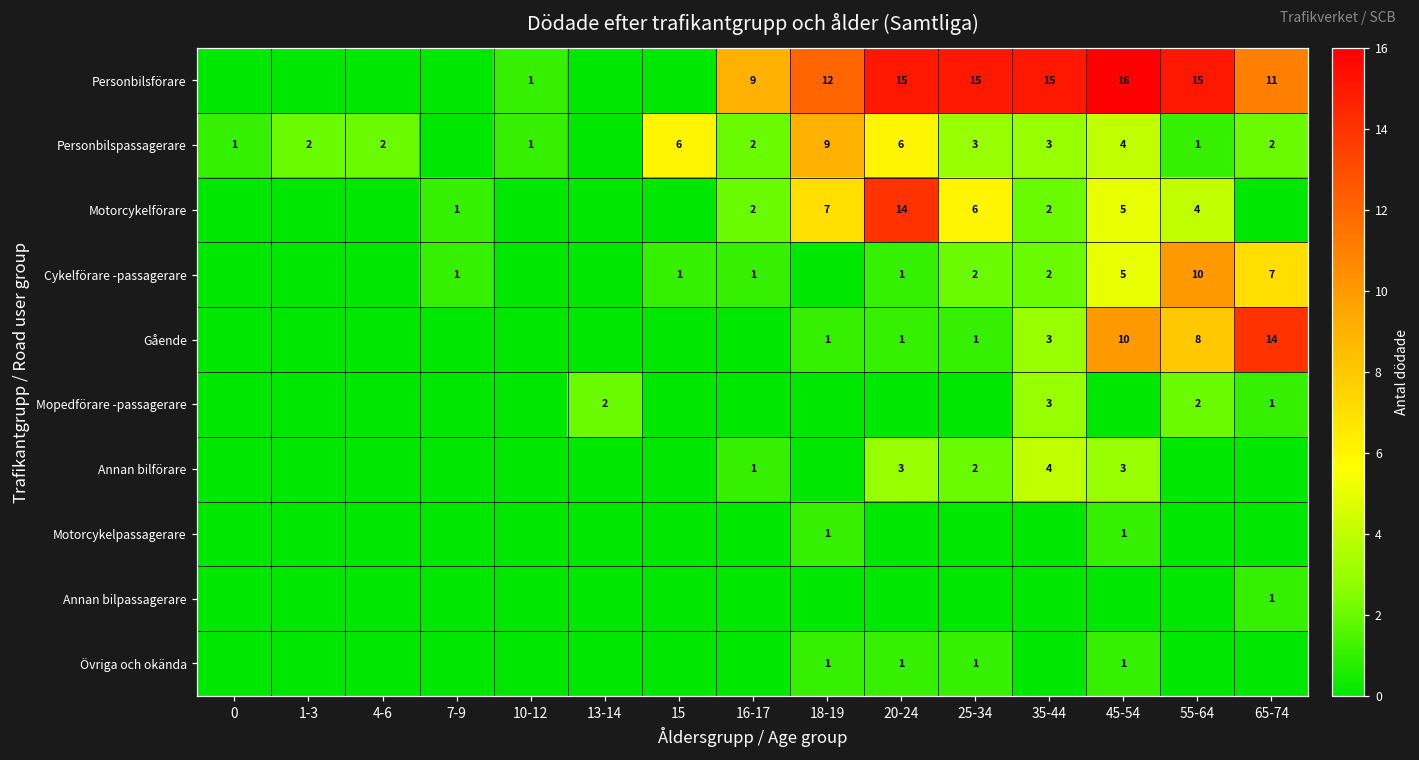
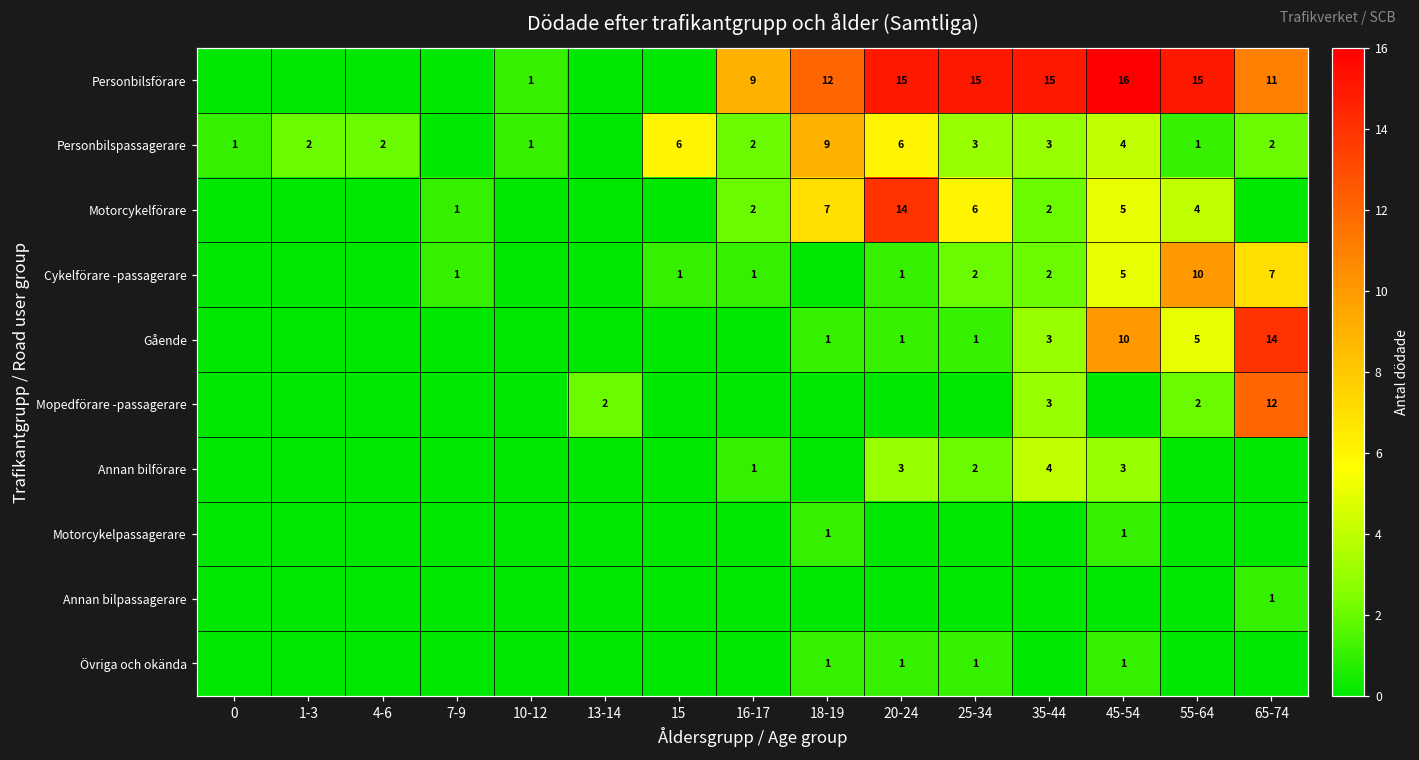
  {
    "Personbilsförare": {
      "10-12": 1,
      "16-17": 9,
      "18-19": 12,
      "20-24": 15,
      "25-34": 15,
      "35-44": 15,
      "45-54": 16,
      "55-64": 15,
      "65-74": 11
    },
    "Personbilspassagerare": {
      "0": 1,
      "1-3": 2,
      "4-6": 2,
      "10-12": 1,
      "15": 6,
      "16-17": 2,
      "18-19": 9,
      "20-24": 6,
      "25-34": 3,
      "35-44": 3,
      "45-54": 4,
      "55-64": 1,
      "65-74": 2
    },
    "Motorcykelförare": {
      "7-9": 1,
      "16-17": 2,
      "18-19": 7,
      "20-24": 14,
      "25-34": 6,
      "35-44": 2,
      "45-54": 5,
      "55-64": 4
    },
    "Cykelförare -passagerare": {
      "7-9": 1,
      "15": 1,
      "16-17": 1,
      "20-24": 1,
      "25-34": 2,
      "35-44": 2,
      "45-54": 5,
      "55-64": 10,
      "65-74": 7
    },
    "Gående": {
      "18-19": 1,
      "20-24": 1,
      "25-34": 1,
      "35-44": 3,
      "45-54": 10,
-     "55-64": 8,
+     "55-64": 5,
      "65-74": 14
    },
    "Mopedförare -passagerare": {
      "13-14": 2,
      "35-44": 3,
      "55-64": 2,
-     "65-74": 1
+     "65-74": 12
    },
    "Annan bilförare": {
      "16-17": 1,
      "20-24": 3,
      "25-34": 2,
      "35-44": 4,
      "45-54": 3
    },
    "Motorcykelpassagerare": {
      "18-19": 1,
      "45-54": 1
    },
    "Annan bilpassagerare": {
      "65-74": 1
    },
    "Övriga och okända": {
      "18-19": 1,
      "20-24": 1,
      "25-34": 1,
      "45-54": 1
    }
  }
